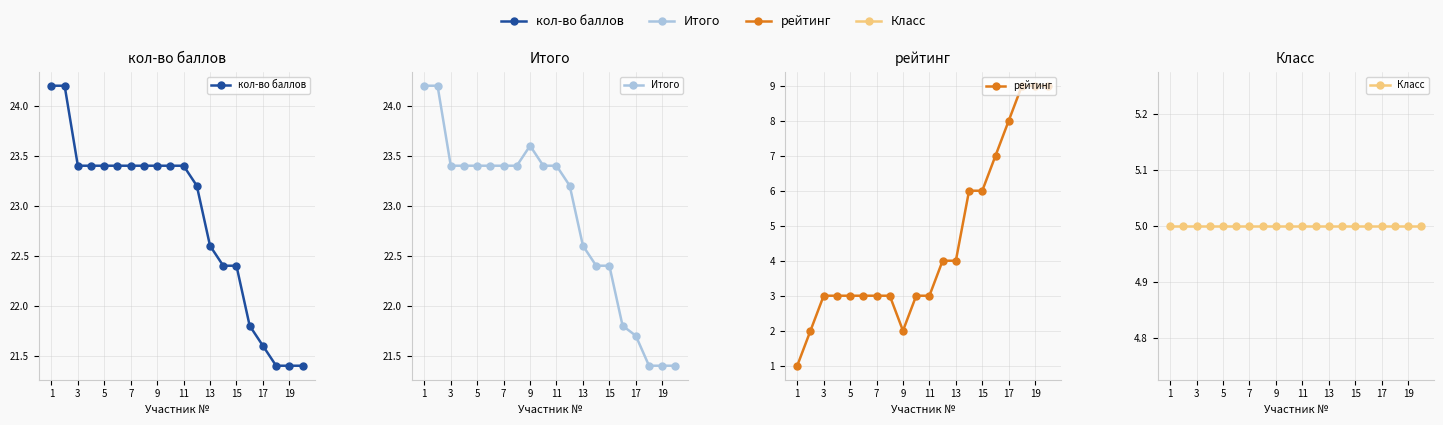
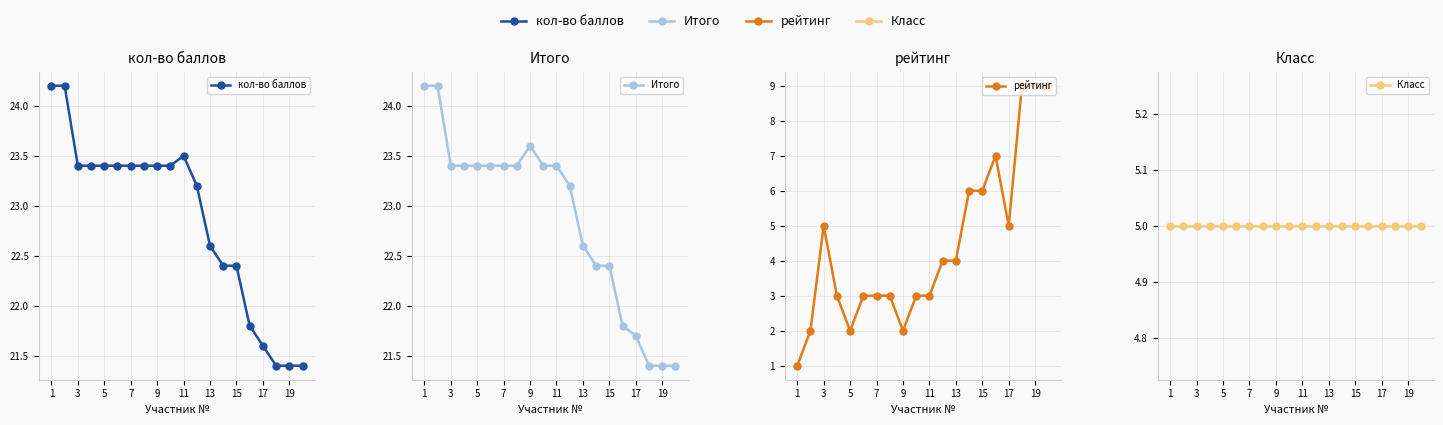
  {
    "кол-во баллов": {
      "1": 24.2,
      "3": 23.4,
      "5": 23.4,
      "7": 23.4,
      "9": 23.4,
-     "11": 23.4,
+     "11": 23.5,
      "13": 22.6,
      "15": 22.4,
      "17": 21.6,
      "19": 21.4
    },
    "Итого": {
      "1": 24.2,
      "3": 23.4,
      "5": 23.4,
      "7": 23.4,
      "9": 23.6,
      "11": 23.4,
      "13": 22.6,
      "15": 22.4,
      "17": 21.7,
      "19": 21.4
    },
    "рейтинг": {
      "1": 1,
-     "3": 3,
-     "5": 3,
+     "3": 5,
+     "5": 2,
      "7": 3,
      "9": 2,
      "11": 3,
      "13": 4,
      "15": 6,
-     "17": 8
+     "17": 5
    },
    "Класс": {
      "1": 5.00,
      "3": 5.00,
      "5": 5.00,
      "7": 5.00,
      "9": 5.00,
      "11": 5.00,
      "13": 5.00,
      "15": 5.00,
      "17": 5.00,
      "19": 5.00
    }
  }
